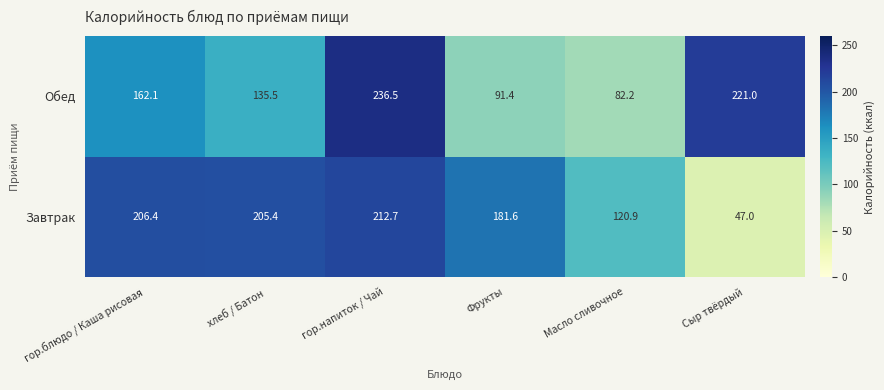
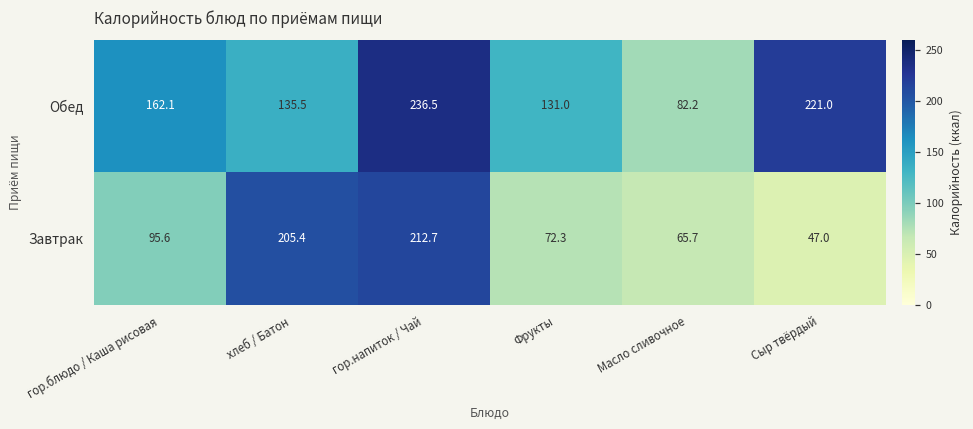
  {
    "Обед": {
      "гор.блюдо / Каша рисовая": 162.1,
      "хлеб / Батон": 135.5,
      "гор.напиток / Чай": 236.5,
-     "Фрукты": 91.4,
+     "Фрукты": 131.0,
      "Масло сливочное": 82.2,
      "Сыр твёрдый": 221.0
    },
    "Завтрак": {
-     "гор.блюдо / Каша рисовая": 206.4,
+     "гор.блюдо / Каша рисовая": 95.6,
      "хлеб / Батон": 205.4,
      "гор.напиток / Чай": 212.7,
-     "Фрукты": 181.6,
-     "Масло сливочное": 120.9,
+     "Фрукты": 72.3,
+     "Масло сливочное": 65.7,
      "Сыр твёрдый": 47.0
    }
  }
